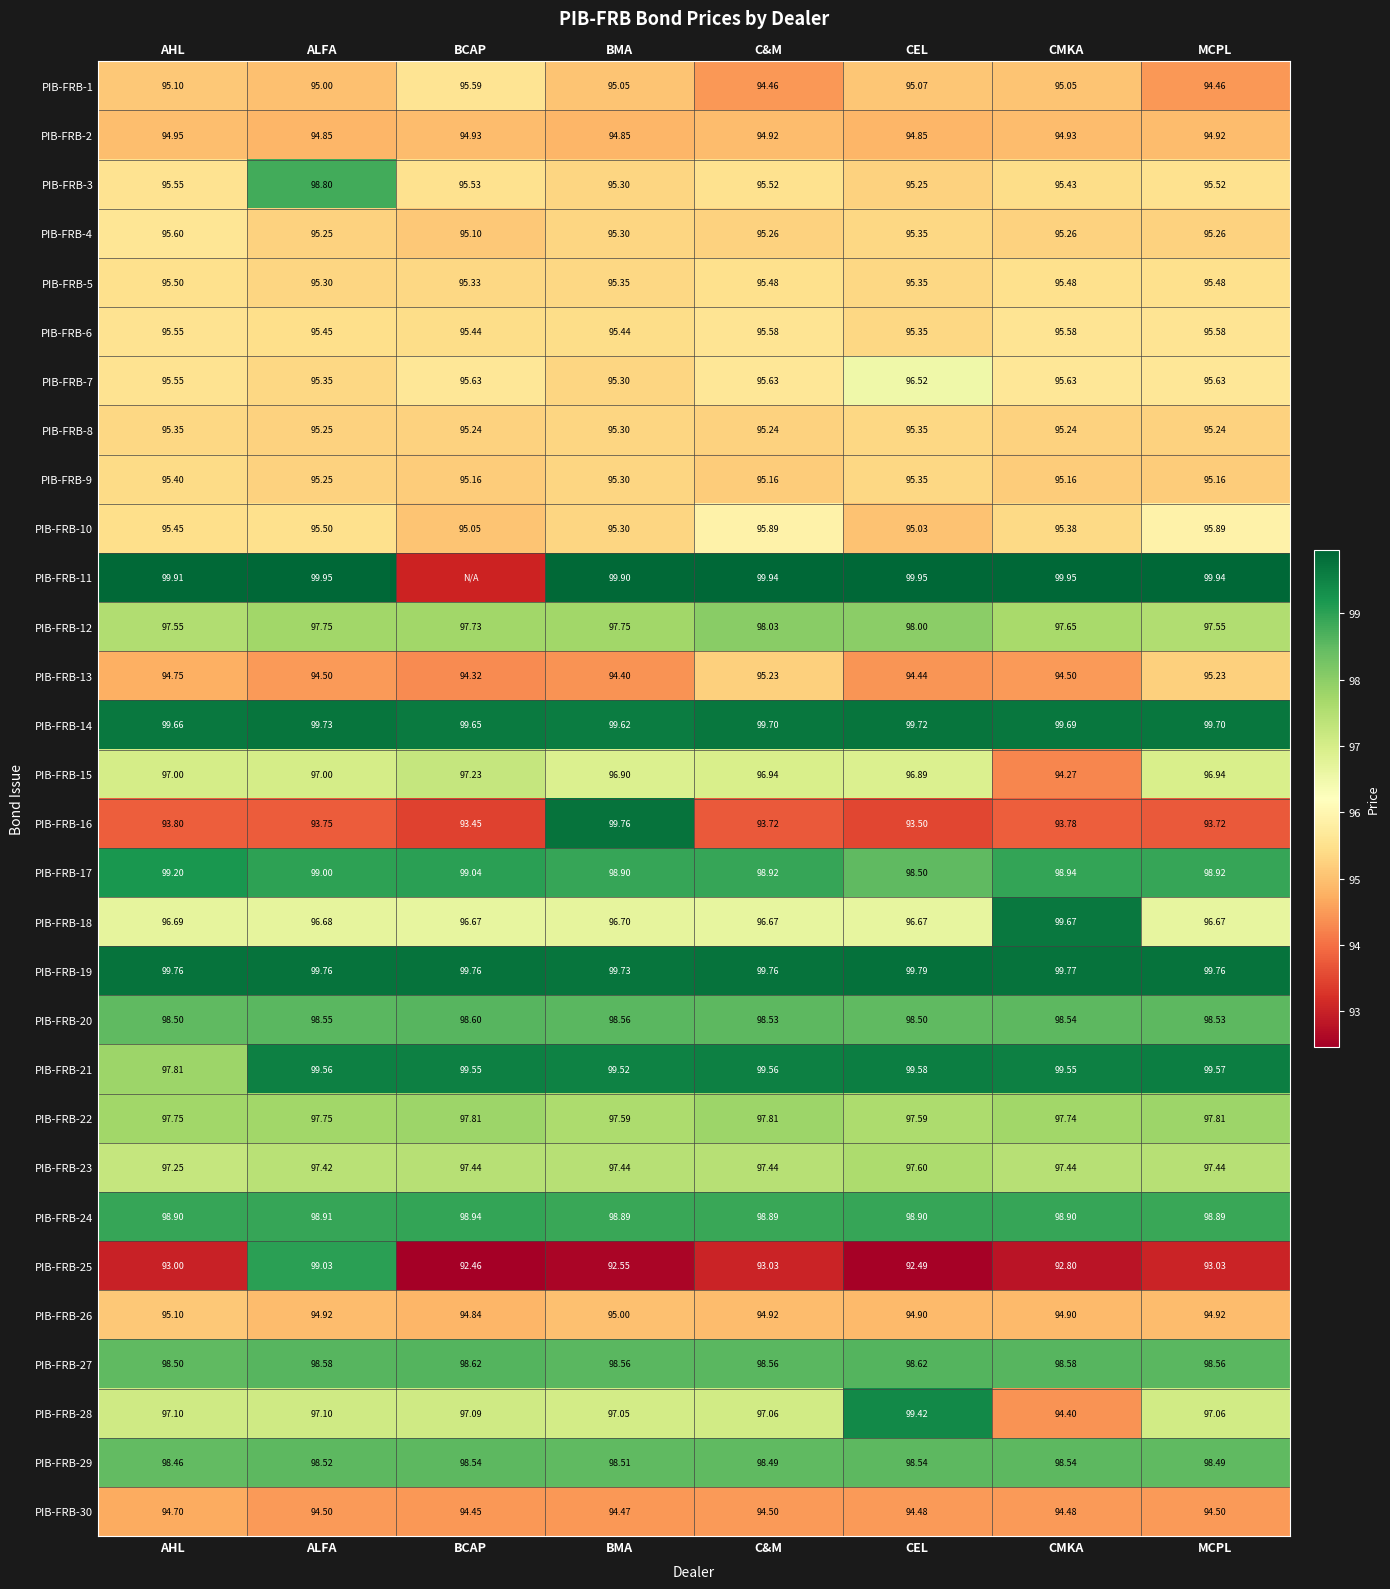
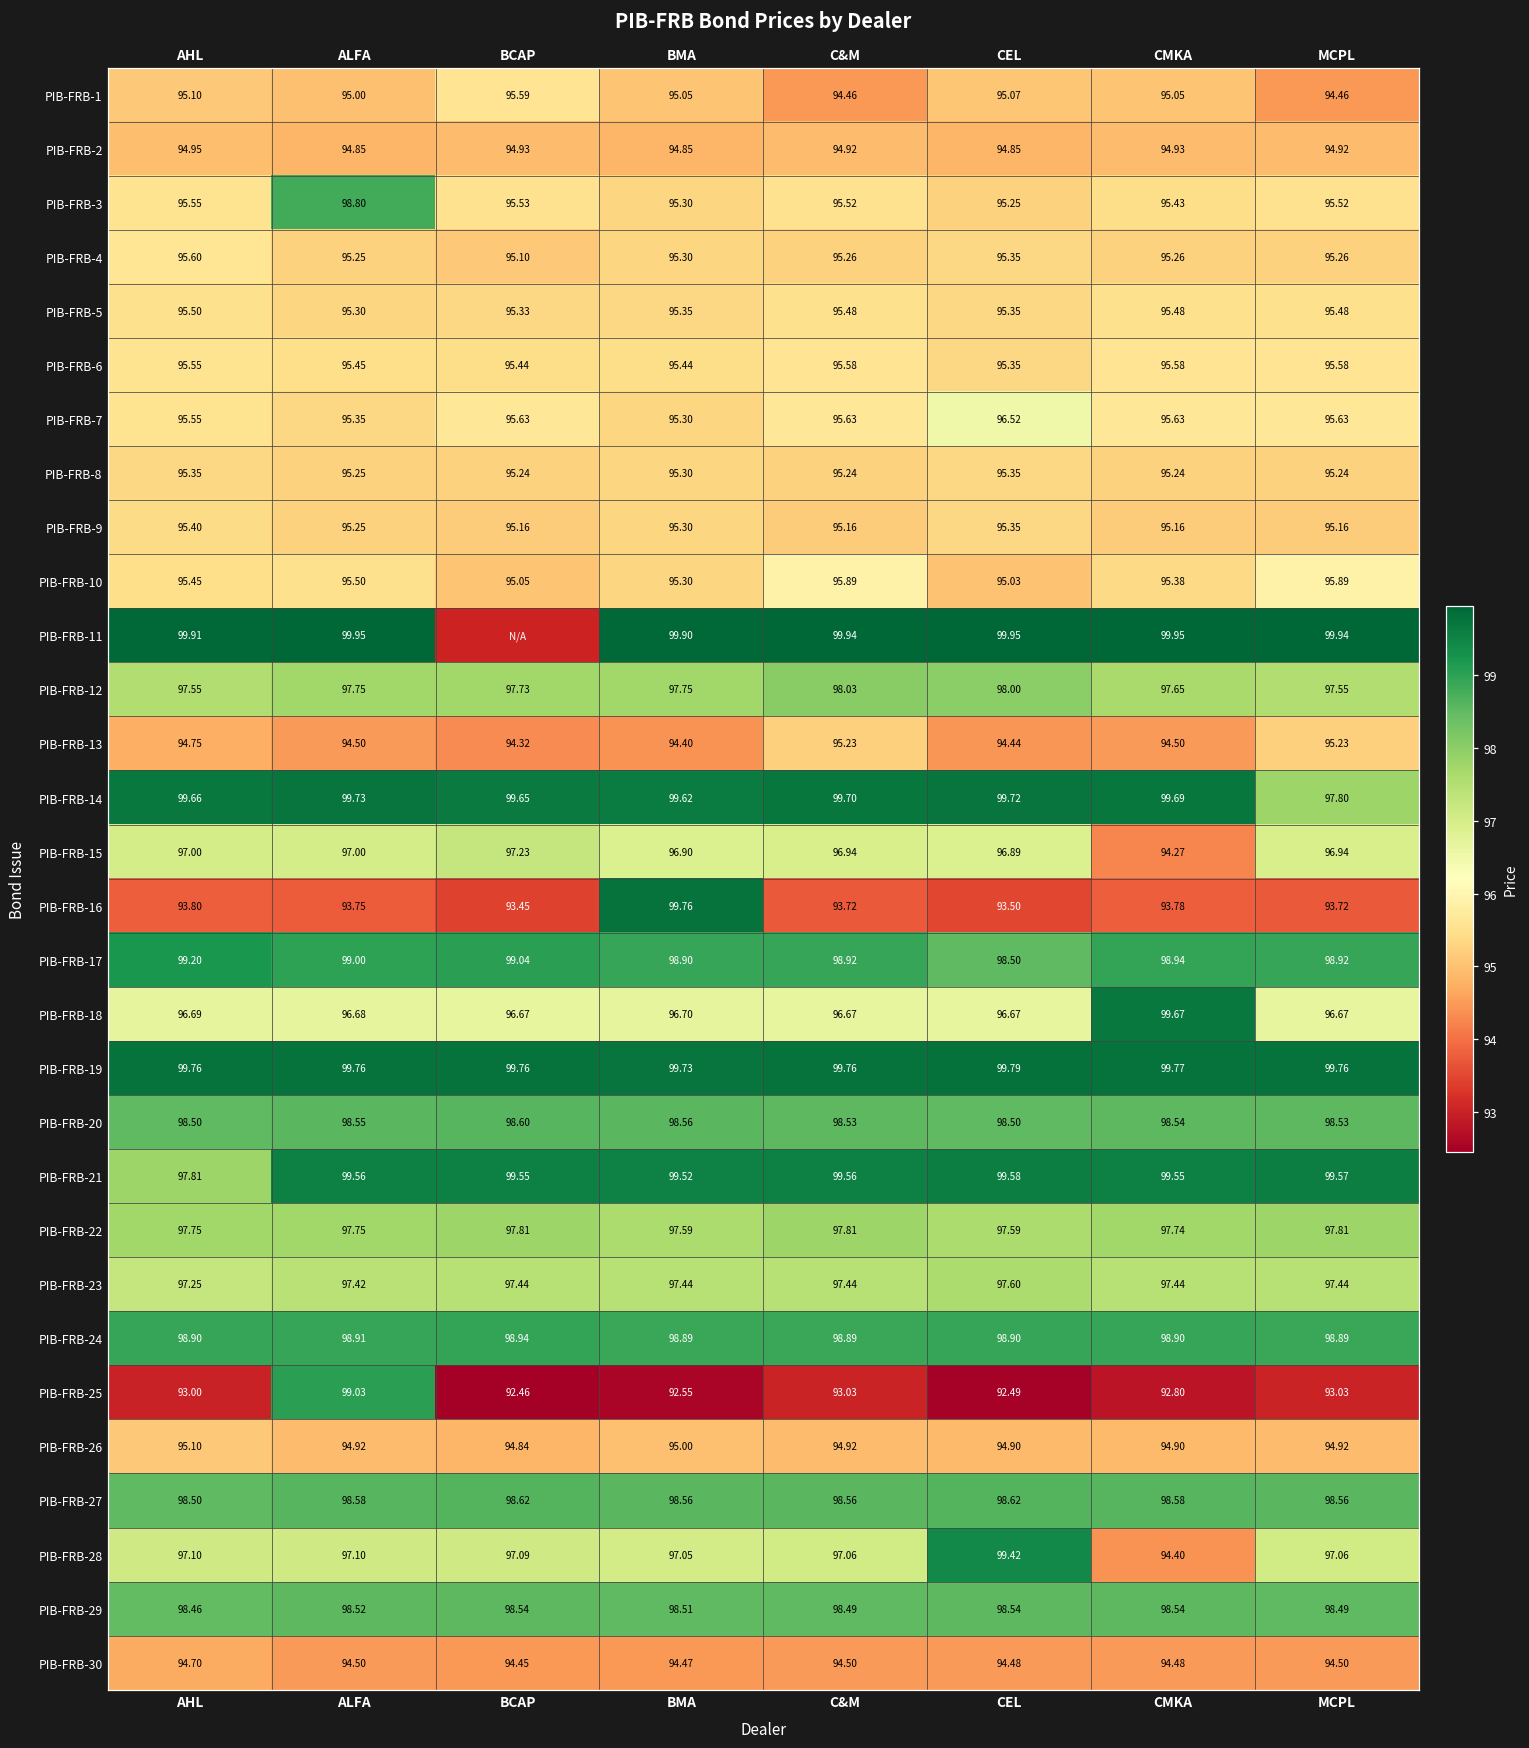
  {
    "PIB-FRB-14": {
      "AHL": 99.66,
      "ALFA": 99.73,
      "BCAP": 99.65,
      "BMA": 99.62,
      "C&M": 99.70,
      "CEL": 99.72,
      "CMKA": 99.69,
-     "MCPL": 99.70
+     "MCPL": 97.80
    }
  }
